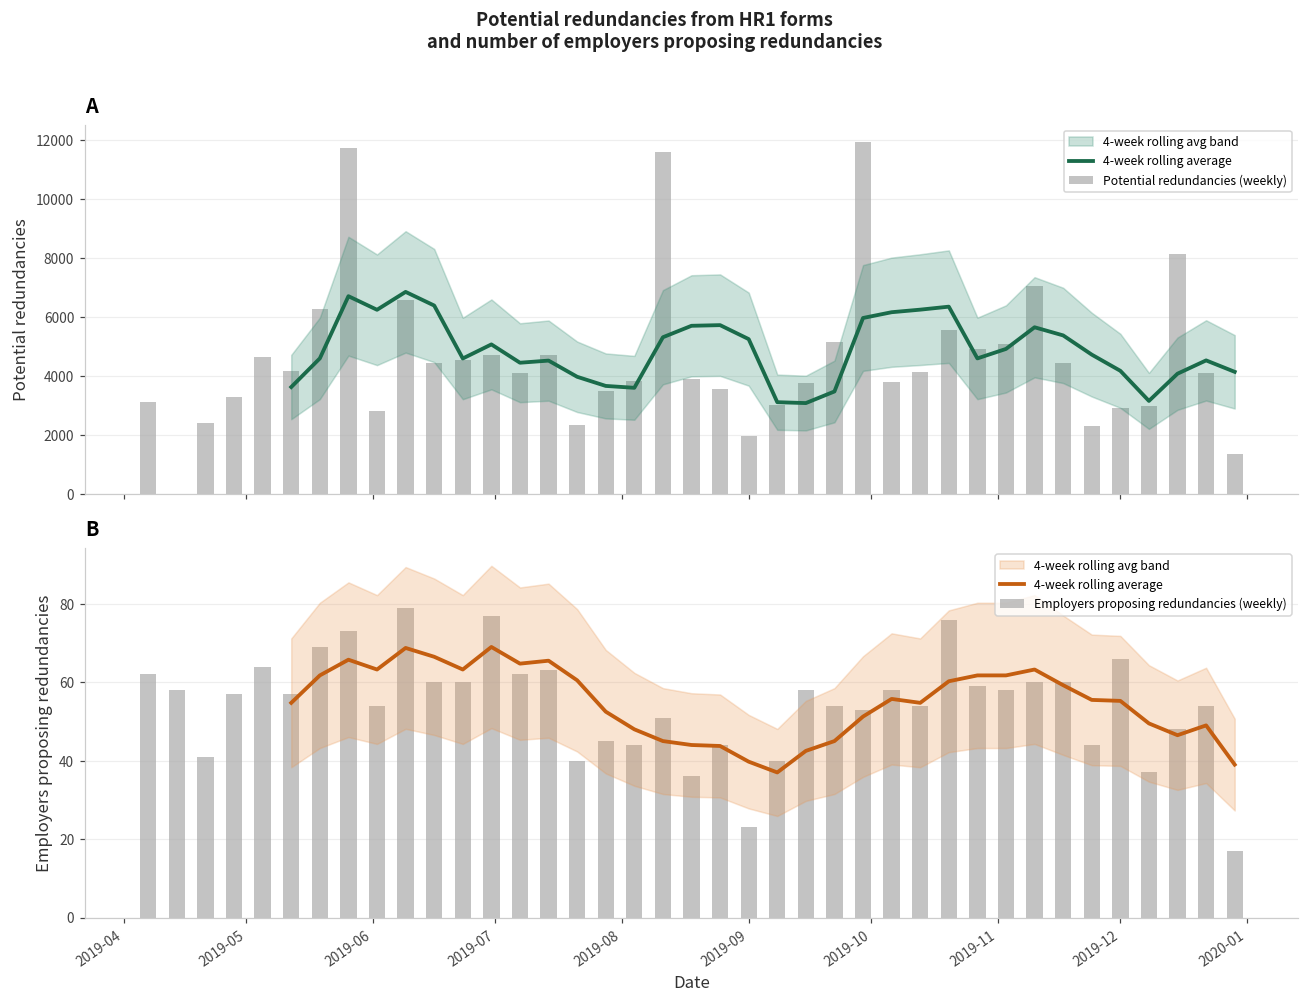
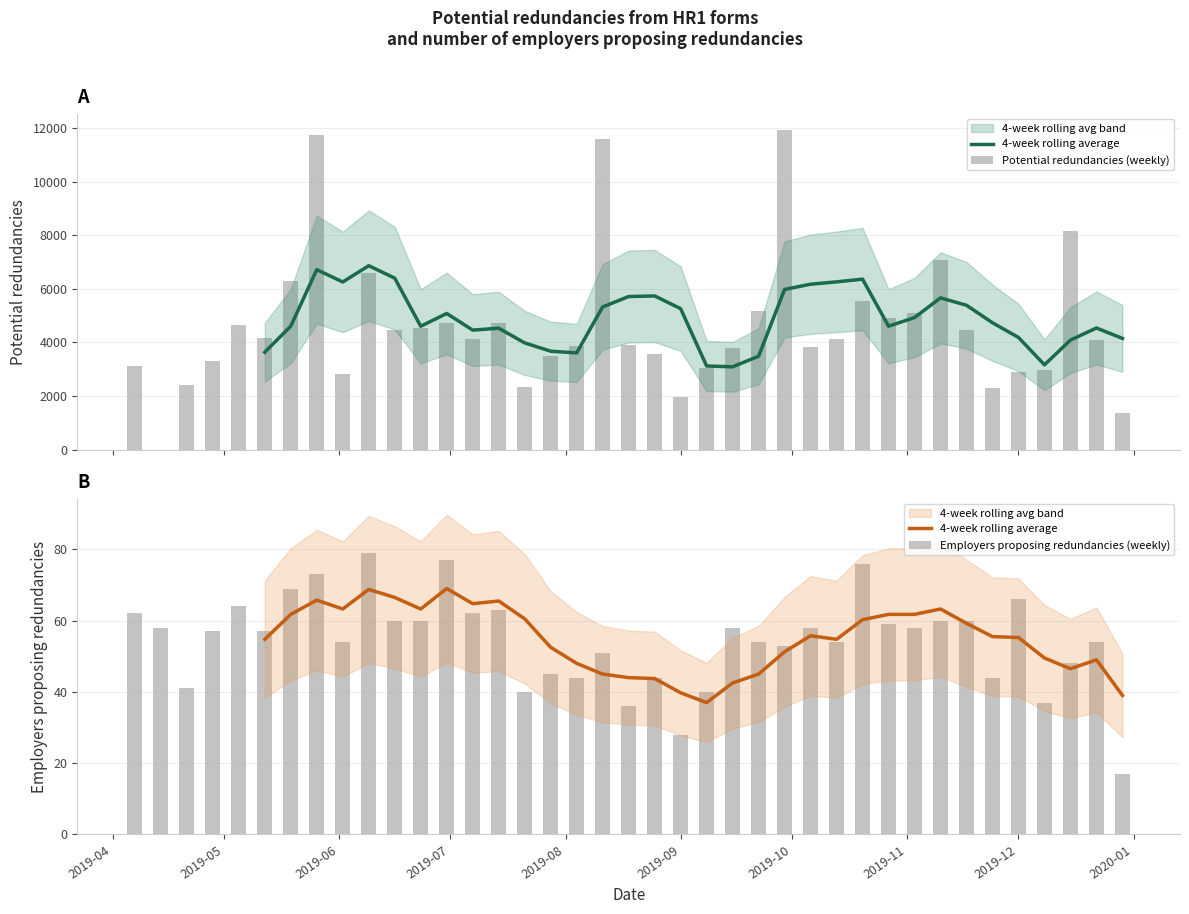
  {
    "B": {
      "Employers proposing redundancies (weekly)": {
-       "2019-09": 23,
+       "2019-09": 28,
        "2019-12": 66
      },
      "4-week rolling average": {
        "2019-09": 40,
        "2019-12": 55
      }
    }
  }
